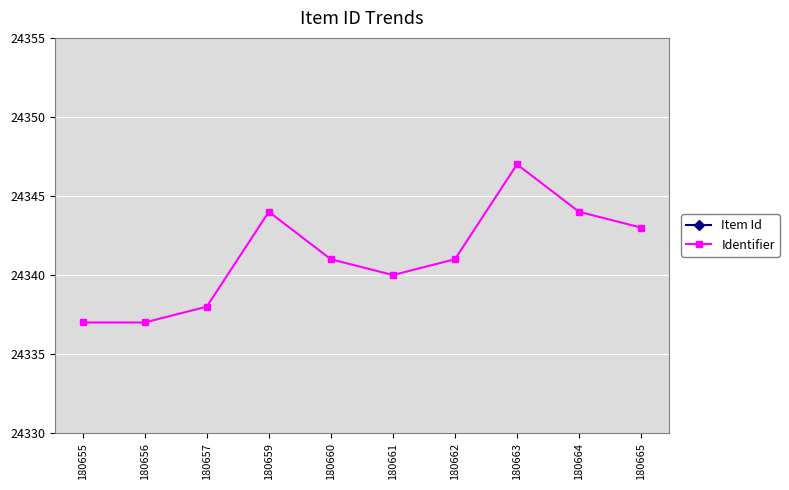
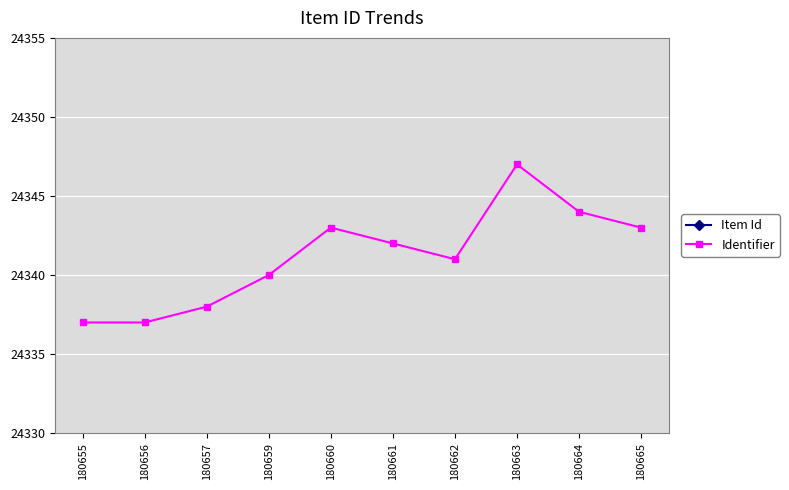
  {
    "Identifier": {
      "180655": 24337,
      "180656": 24337,
      "180657": 24338,
-     "180659": 24344,
-     "180660": 24341,
-     "180661": 24340,
+     "180659": 24340,
+     "180660": 24343,
+     "180661": 24342,
      "180662": 24341,
      "180663": 24347,
      "180664": 24344,
      "180665": 24343
    }
  }
